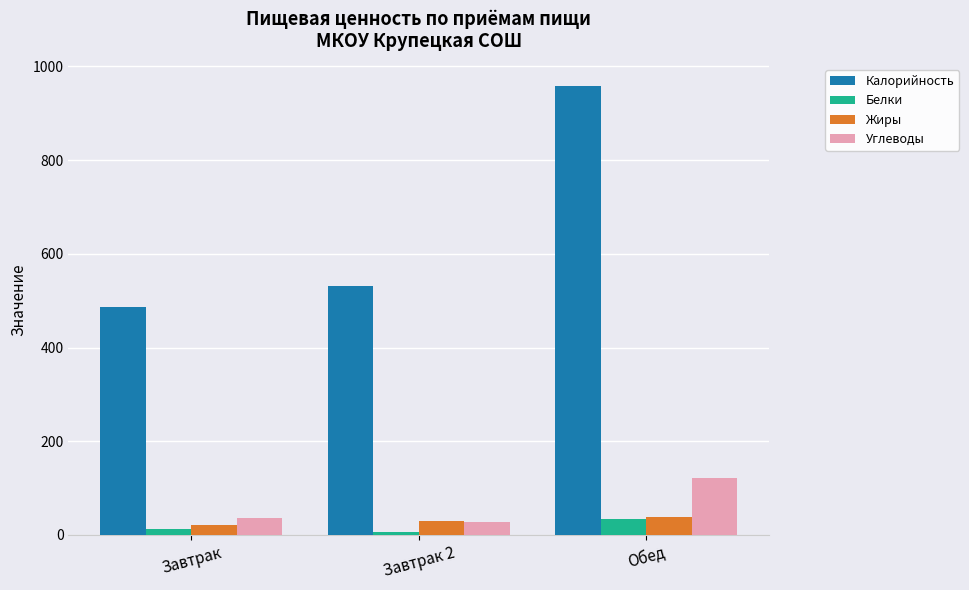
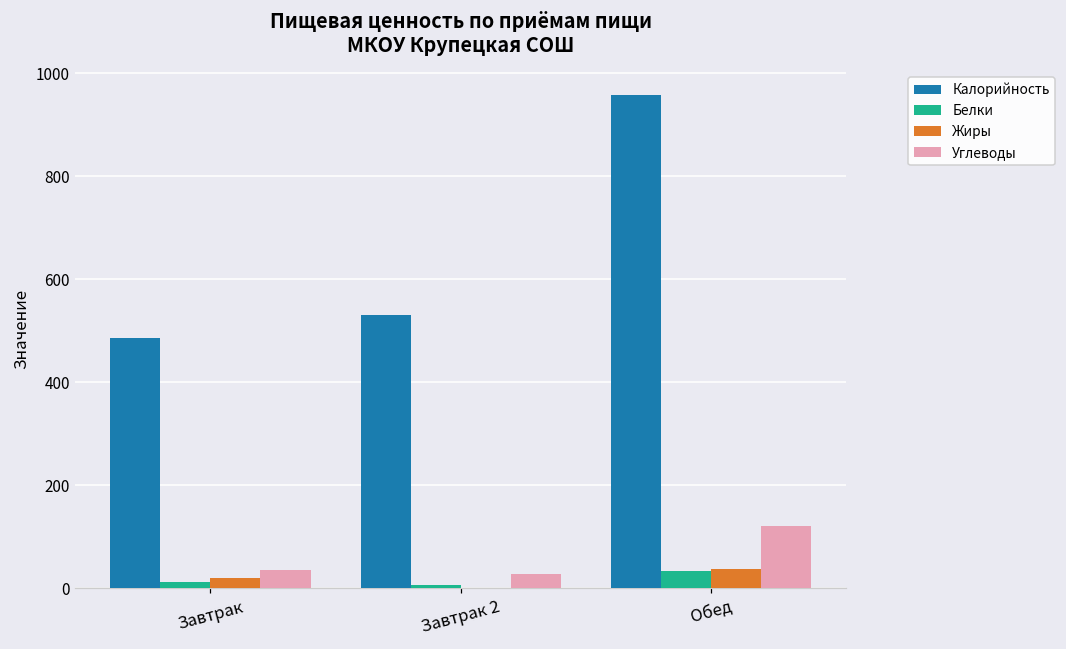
  {
    "Калорийность": {
      "Завтрак": 490,
      "Завтрак 2": 530,
      "Обед": 960
    },
    "Белки": {
      "Завтрак": 10,
      "Завтрак 2": 10,
      "Обед": 30
    },
    "Жиры": {
      "Завтрак": 20,
-     "Завтрак 2": 30,
+     "Завтрак 2": 0,
      "Обед": 40
    },
    "Углеводы": {
      "Завтрак": 40,
      "Завтрак 2": 30,
      "Обед": 120
    }
  }
